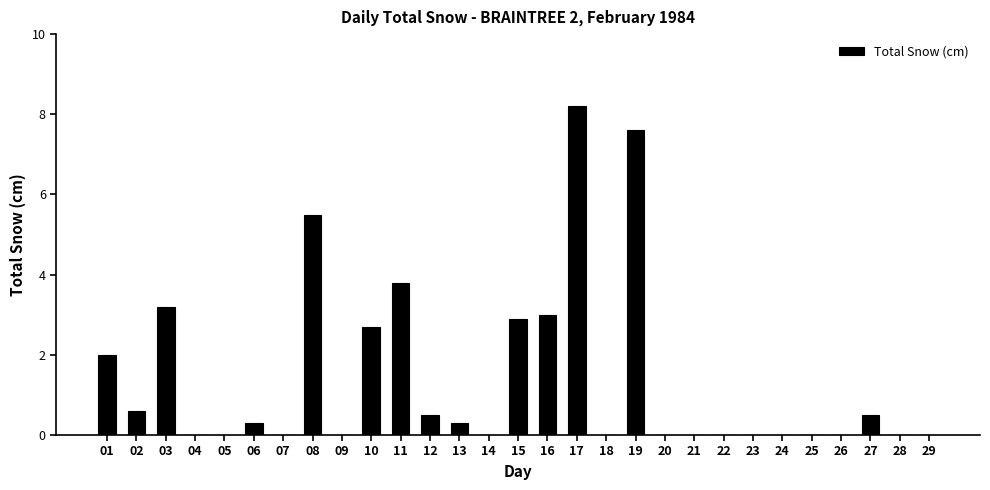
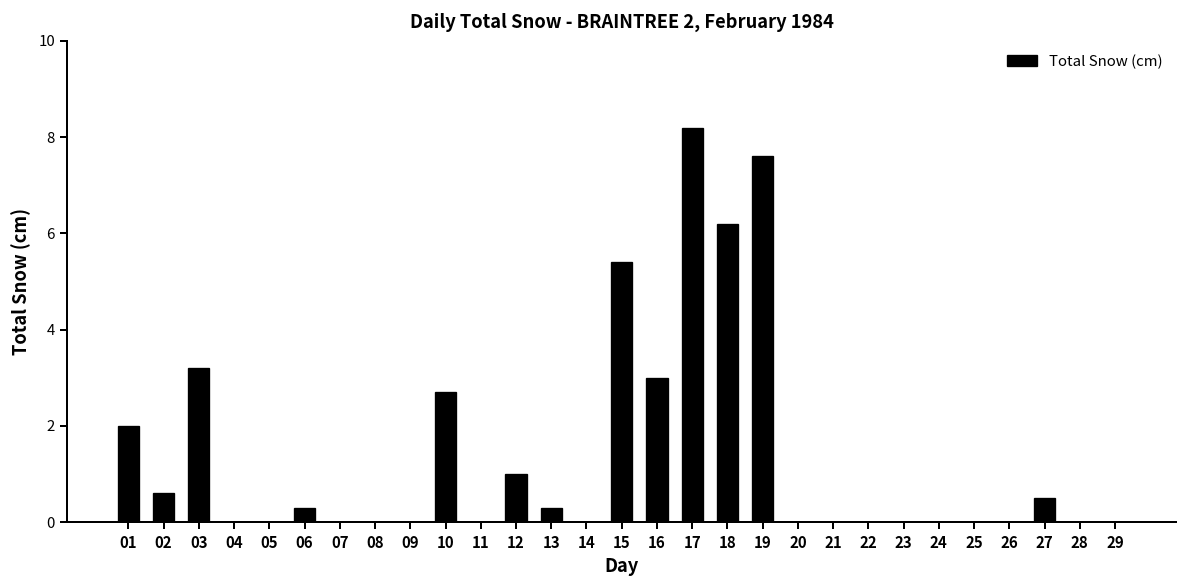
  {
    "01": 2.0,
    "02": 0.6,
    "03": 3.2,
    "04": 0.0,
    "05": 0.0,
    "06": 0.3,
    "07": 0.0,
-   "08": 5.5,
+   "08": 0.0,
    "09": 0.0,
    "10": 2.7,
-   "11": 3.8,
-   "12": 0.5,
+   "11": 0.0,
+   "12": 1.0,
    "13": 0.3,
    "14": 0.0,
-   "15": 2.9,
+   "15": 5.4,
    "16": 3.0,
    "17": 8.2,
-   "18": 0.0,
+   "18": 6.2,
    "19": 7.6,
    "20": 0.0,
    "21": 0.0,
    "22": 0.0,
    "23": 0.0,
    "24": 0.0,
    "25": 0.0,
    "26": 0.0,
    "27": 0.5,
    "28": 0.0,
    "29": 0.0
  }
